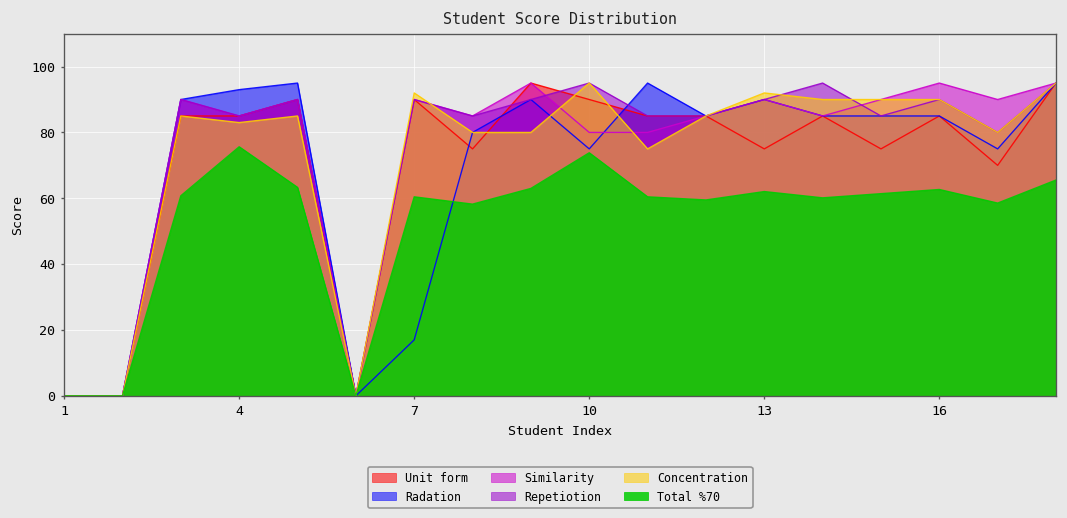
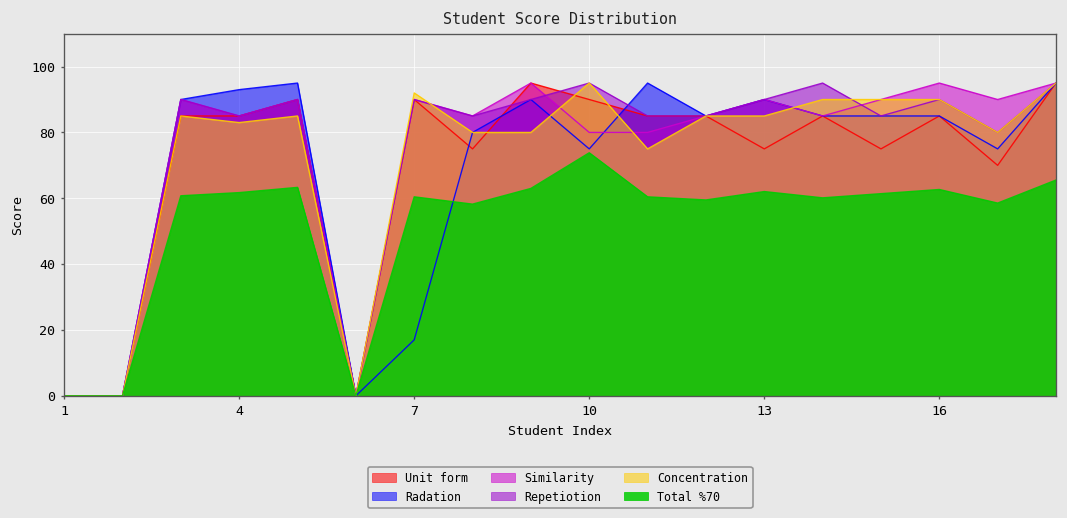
  {
    "Unit form": {
      "10": 90,
      "13": 75
    },
    "Radation": {
      "4": 93,
      "7": 17,
      "10": 75
    },
    "Concentration": {
      "4": 83,
      "7": 92,
-     "13": 92
+     "13": 85
    },
    "Total %70": {
-     "4": 76,
+     "4": 62,
      "7": 60,
      "10": 74,
      "13": 62,
      "16": 63
    }
  }
